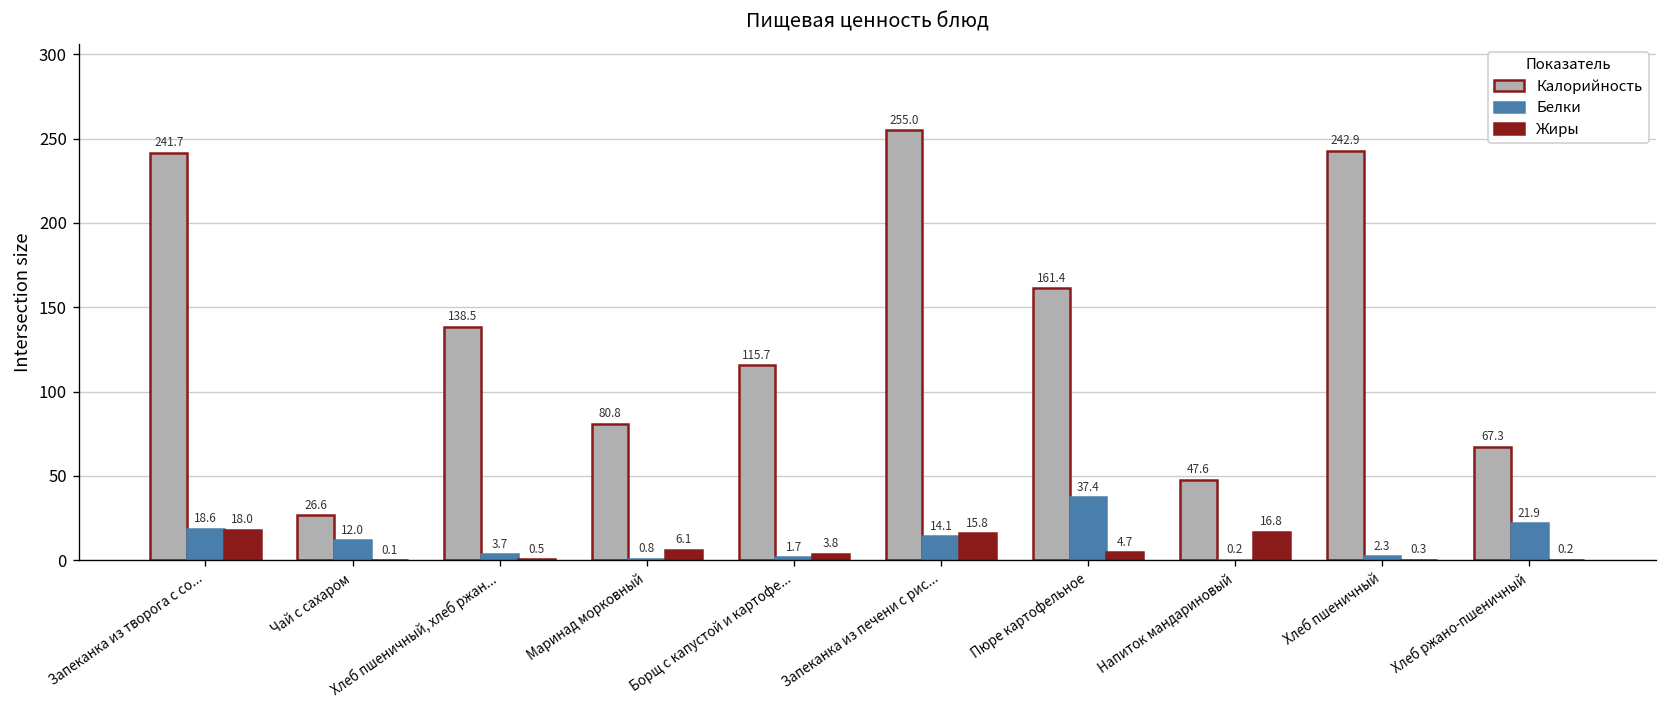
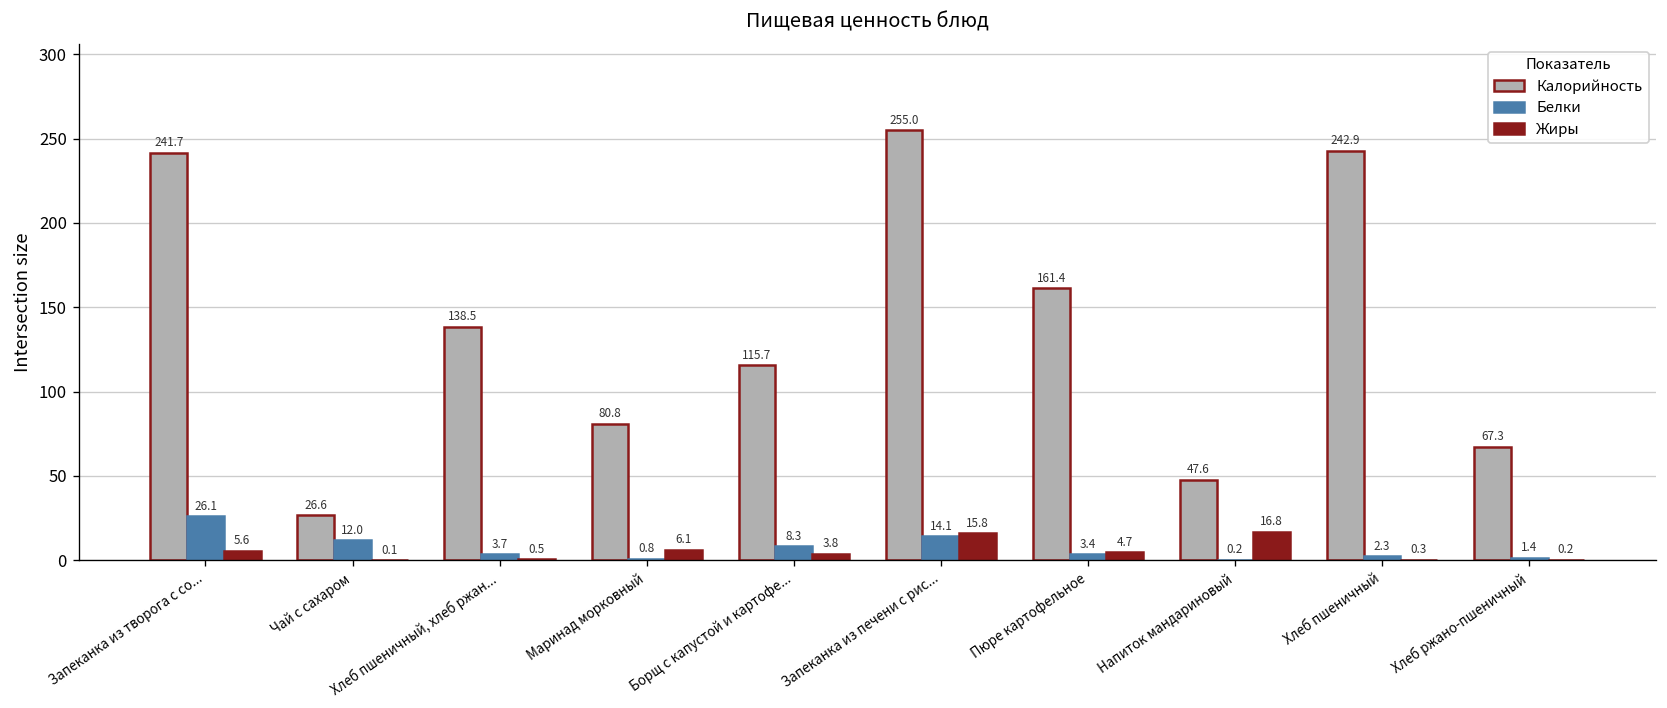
  {
    "Калорийность": {
      "Запеканка из творога с со...": 241.7,
      "Чай с сахаром": 26.6,
      "Хлеб пшеничный, хлеб ржан...": 138.5,
      "Маринад морковный": 80.8,
      "Борщ с капустой и картофе...": 115.7,
      "Запеканка из печени с рис...": 255.0,
      "Пюре картофельное": 161.4,
      "Напиток мандариновый": 47.6,
      "Хлеб пшеничный": 242.9,
      "Хлеб ржано-пшеничный": 67.3
    },
    "Белки": {
-     "Запеканка из творога с со...": 18.6,
+     "Запеканка из творога с со...": 26.1,
      "Чай с сахаром": 12.0,
      "Хлеб пшеничный, хлеб ржан...": 3.7,
      "Маринад морковный": 0.8,
-     "Борщ с капустой и картофе...": 1.7,
+     "Борщ с капустой и картофе...": 8.3,
      "Запеканка из печени с рис...": 14.1,
-     "Пюре картофельное": 37.4,
+     "Пюре картофельное": 3.4,
      "Напиток мандариновый": 0.2,
      "Хлеб пшеничный": 2.3,
-     "Хлеб ржано-пшеничный": 21.9
+     "Хлеб ржано-пшеничный": 1.4
    },
    "Жиры": {
-     "Запеканка из творога с со...": 18.0,
+     "Запеканка из творога с со...": 5.6,
      "Чай с сахаром": 0.1,
      "Хлеб пшеничный, хлеб ржан...": 0.5,
      "Маринад морковный": 6.1,
      "Борщ с капустой и картофе...": 3.8,
      "Запеканка из печени с рис...": 15.8,
      "Пюре картофельное": 4.7,
      "Напиток мандариновый": 16.8,
      "Хлеб пшеничный": 0.3,
      "Хлеб ржано-пшеничный": 0.2
    }
  }
